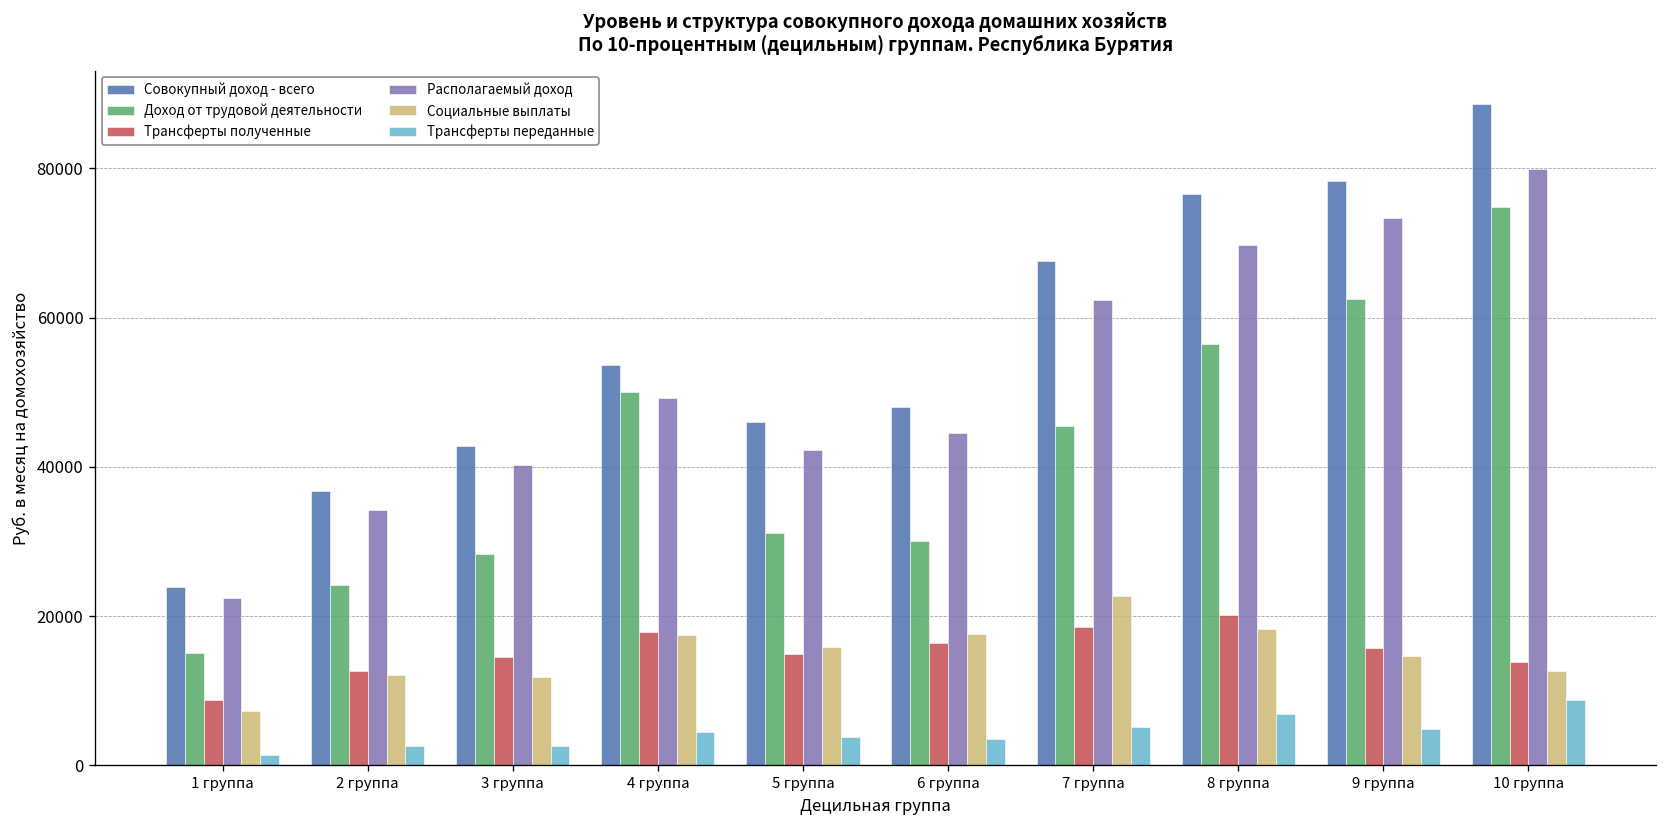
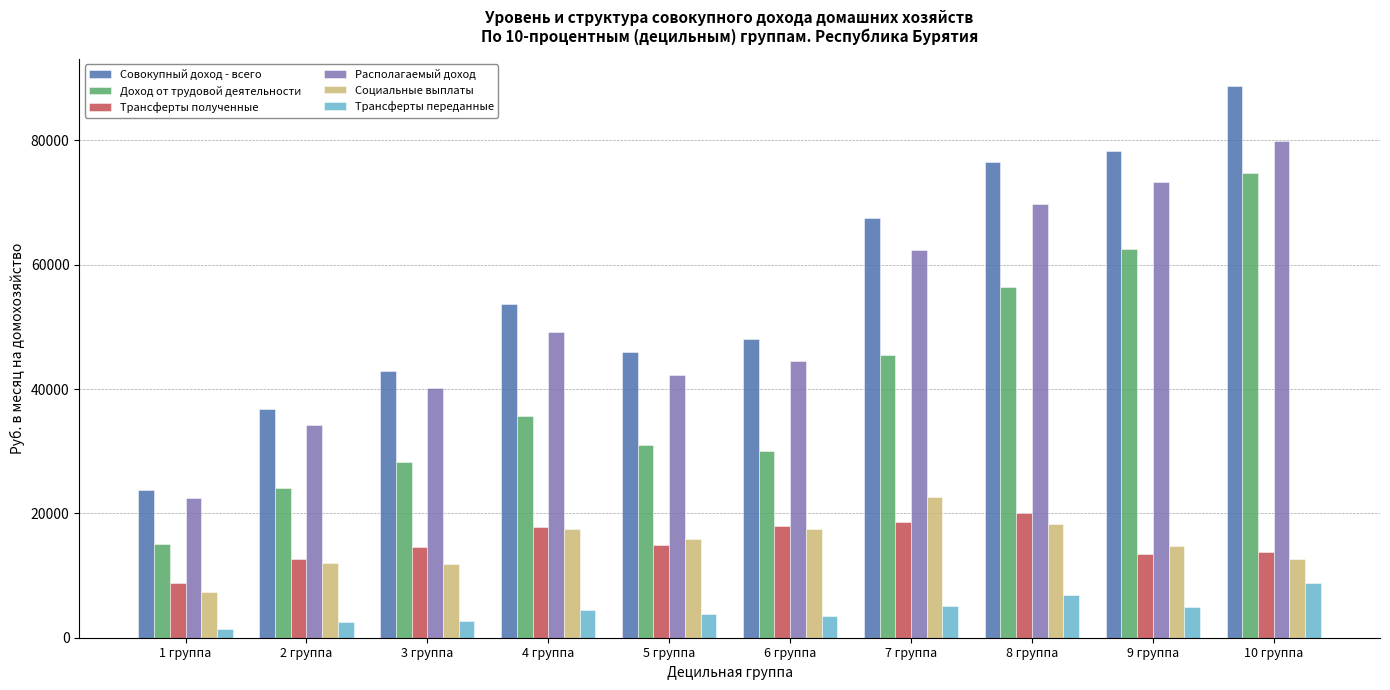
  {
    "Доход от трудовой деятельности": {
      "1 группа": 15000,
      "2 группа": 24000,
      "3 группа": 28000,
-     "4 группа": 50000,
+     "4 группа": 36000,
      "5 группа": 31000,
      "6 группа": 30000,
      "7 группа": 45000,
      "8 группа": 56000,
      "9 группа": 63000,
      "10 группа": 75000
    },
    "Трансферты полученные": {
      "1 группа": 9000,
      "2 группа": 13000,
      "3 группа": 15000,
      "4 группа": 18000,
      "5 группа": 15000,
-     "6 группа": 16000,
+     "6 группа": 18000,
      "7 группа": 19000,
      "8 группа": 20000,
-     "9 группа": 16000,
+     "9 группа": 14000,
      "10 группа": 14000
    },
    "Социальные выплаты": {
      "1 группа": 7000,
      "2 группа": 12000,
      "3 группа": 12000,
      "4 группа": 17000,
      "5 группа": 16000,
      "6 группа": 18000,
      "7 группа": 23000,
      "8 группа": 18000,
      "9 группа": 15000,
      "10 группа": 13000
    },
    "Трансферты переданные": {
      "1 группа": 1000,
      "2 группа": 3000,
      "3 группа": 3000,
      "4 группа": 4000,
      "5 группа": 4000,
      "6 группа": 3000,
      "7 группа": 5000,
      "8 группа": 7000,
      "9 группа": 5000,
      "10 группа": 9000
    }
  }
